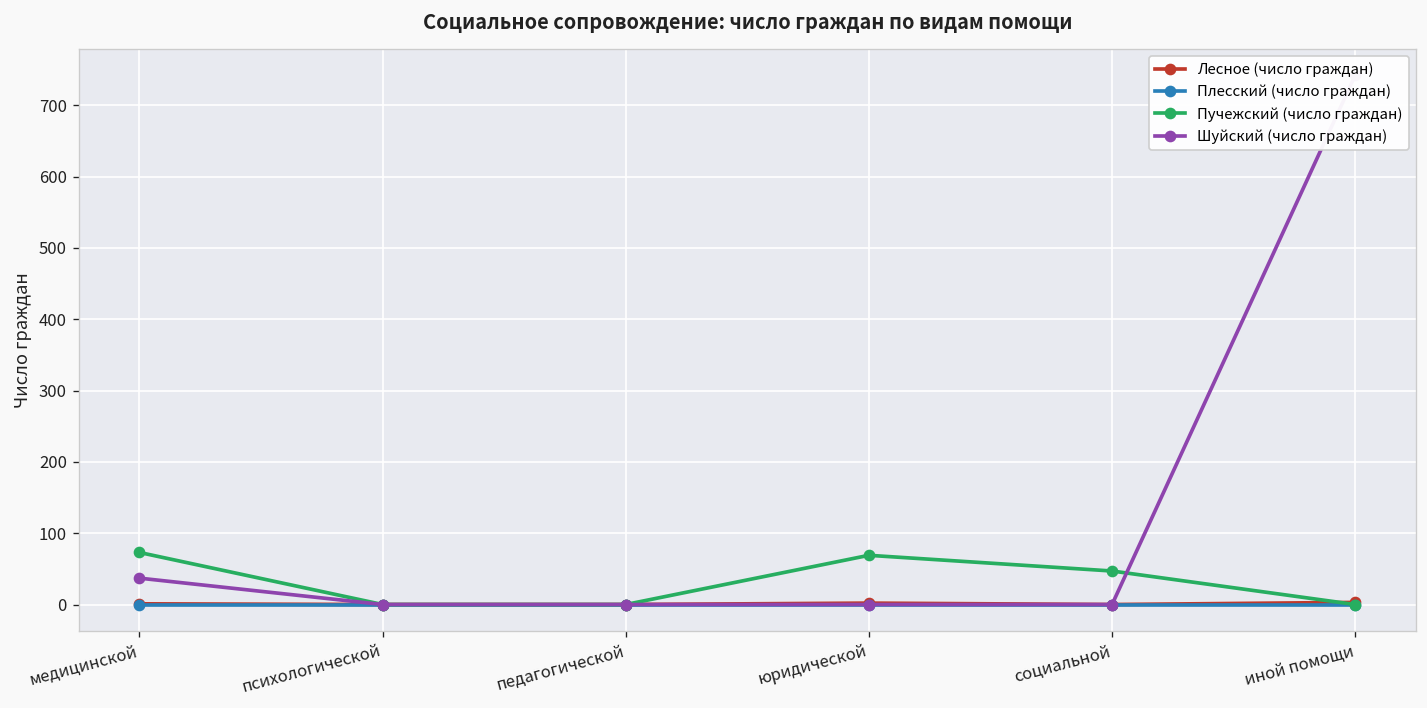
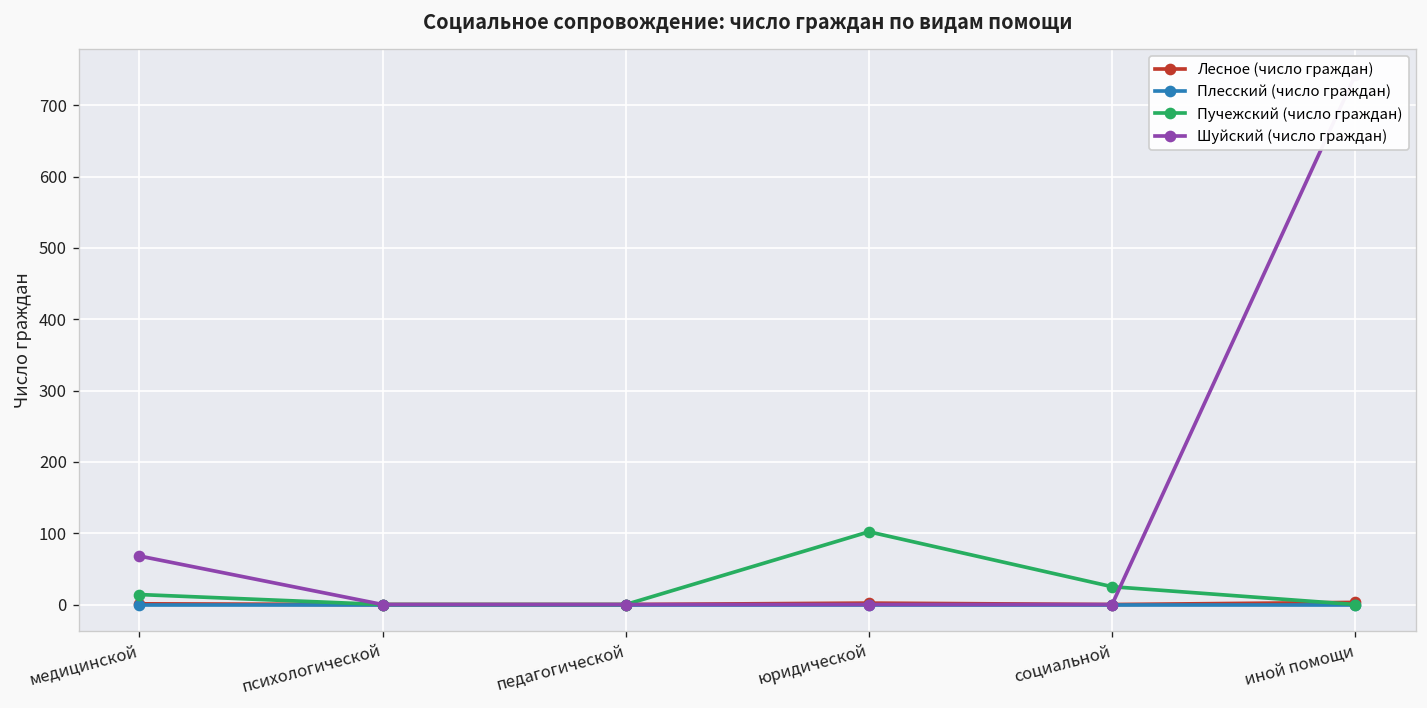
  {
    "Пучежский (число граждан)": {
-     "медицинской": 70,
-     "юридической": 70,
-     "социальной": 50
+     "медицинской": 10,
+     "юридической": 100,
+     "социальной": 30
    },
    "Шуйский (число граждан)": {
-     "медицинской": 40
+     "медицинской": 70
    }
  }
